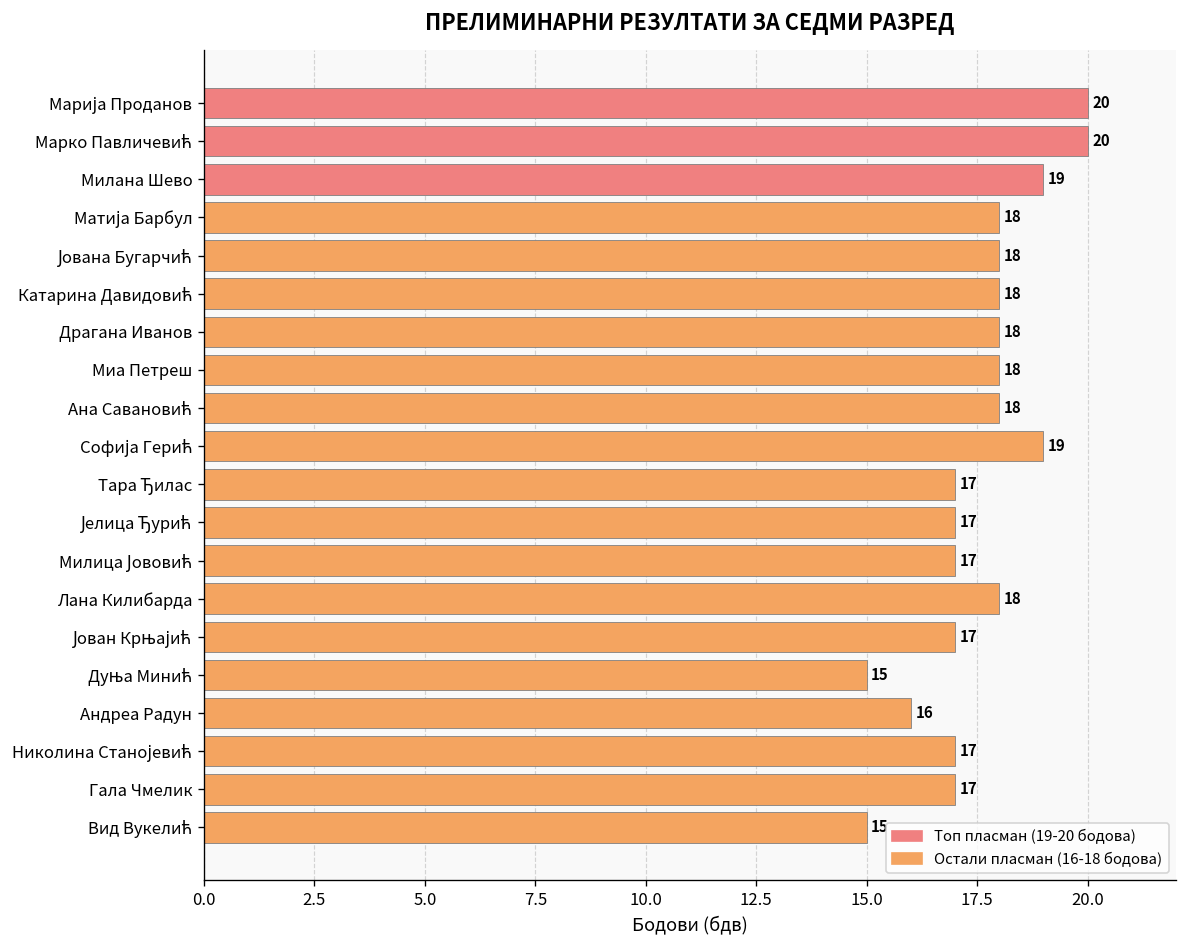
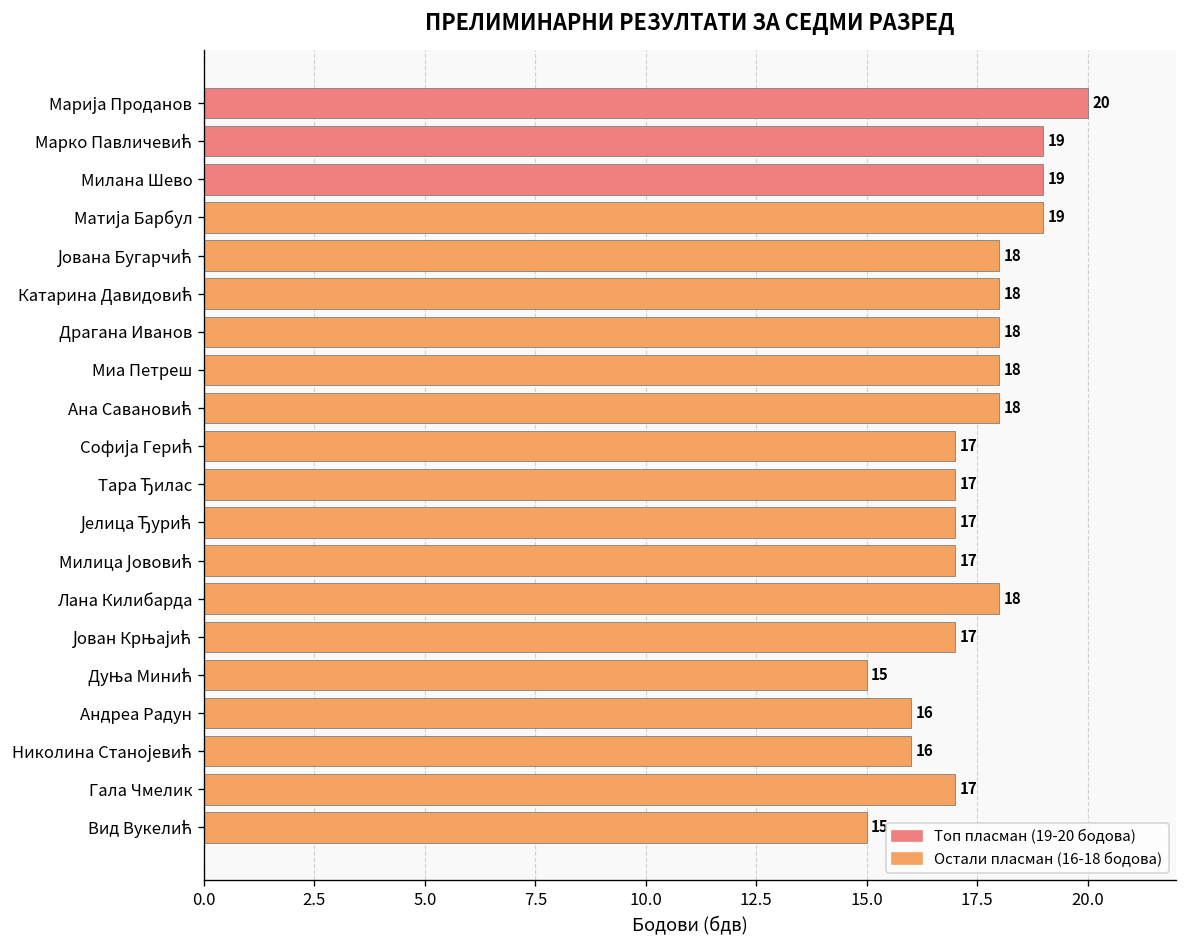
  {
    "Марија Проданов": 20,
-   "Марко Павличевић": 20,
+   "Марко Павличевић": 19,
    "Милана Шево": 19,
-   "Матија Барбул": 18,
+   "Матија Барбул": 19,
    "Јована Бугарчић": 18,
    "Катарина Давидовић": 18,
    "Драгана Иванов": 18,
    "Миа Петреш": 18,
    "Ана Савановић": 18,
-   "Софија Герић": 19,
+   "Софија Герић": 17,
    "Тара Ђилас": 17,
    "Јелица Ђурић": 17,
    "Милица Јововић": 17,
    "Лана Килибарда": 18,
    "Јован Крњајић": 17,
    "Дуња Минић": 15,
    "Андреа Радун": 16,
-   "Николина Станојевић": 17,
+   "Николина Станојевић": 16,
    "Гала Чмелик": 17
  }
